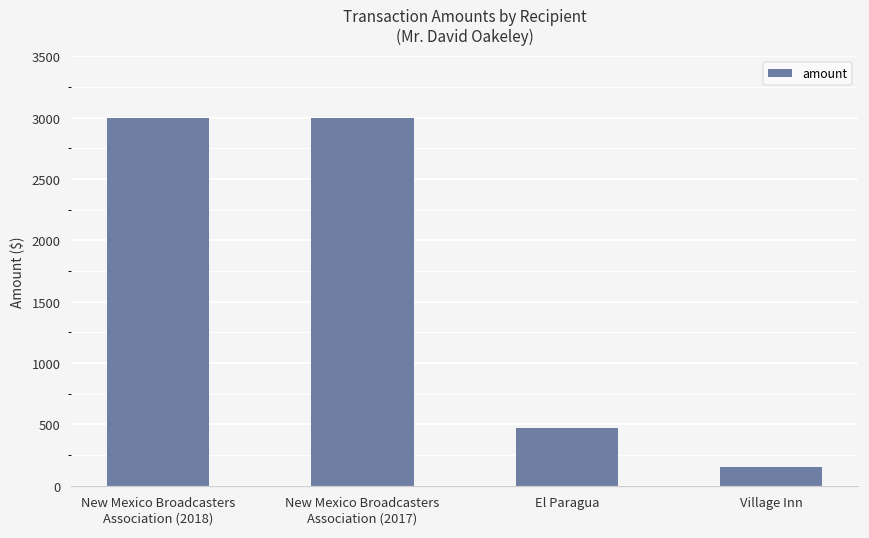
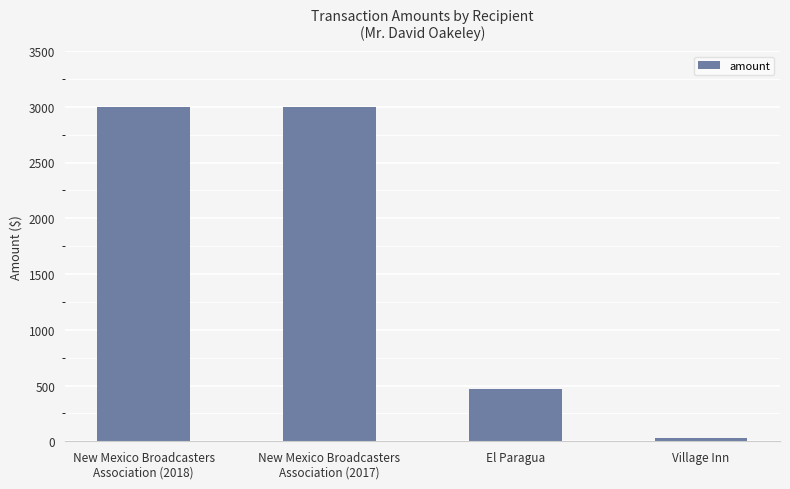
  {
    "New Mexico Broadcasters Association (2018)": 3000,
    "New Mexico Broadcasters Association (2017)": 3000,
    "El Paragua": 470,
-   "Village Inn": 150
+   "Village Inn": 30
  }
